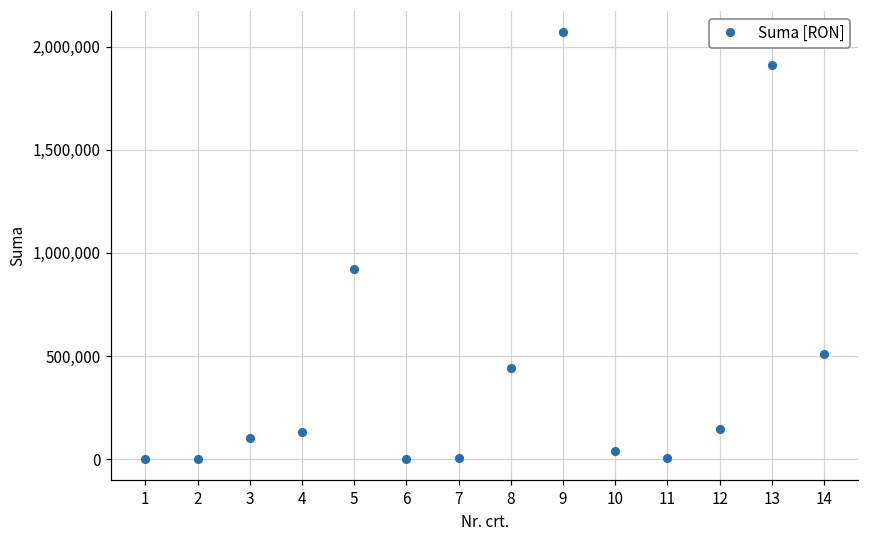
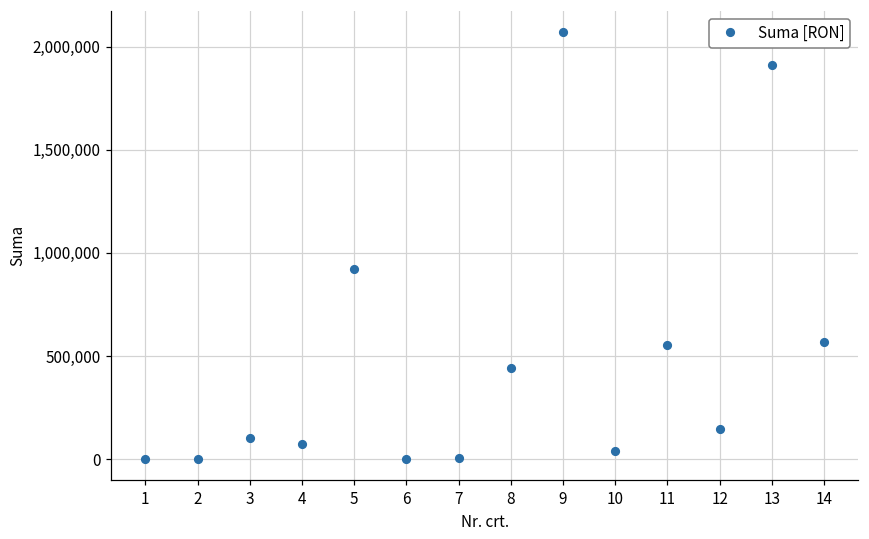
  {
    "1": "0",
    "2": "0",
    "3": "100,000",
-   "4": "130,000",
+   "4": "70,000",
    "5": "920,000",
    "6": "0",
    "7": "0",
    "8": "440,000",
    "9": "2,070,000",
    "10": "40,000",
-   "11": "10,000",
+   "11": "550,000",
    "12": "150,000",
    "13": "1,910,000",
-   "14": "510,000"
+   "14": "570,000"
  }
